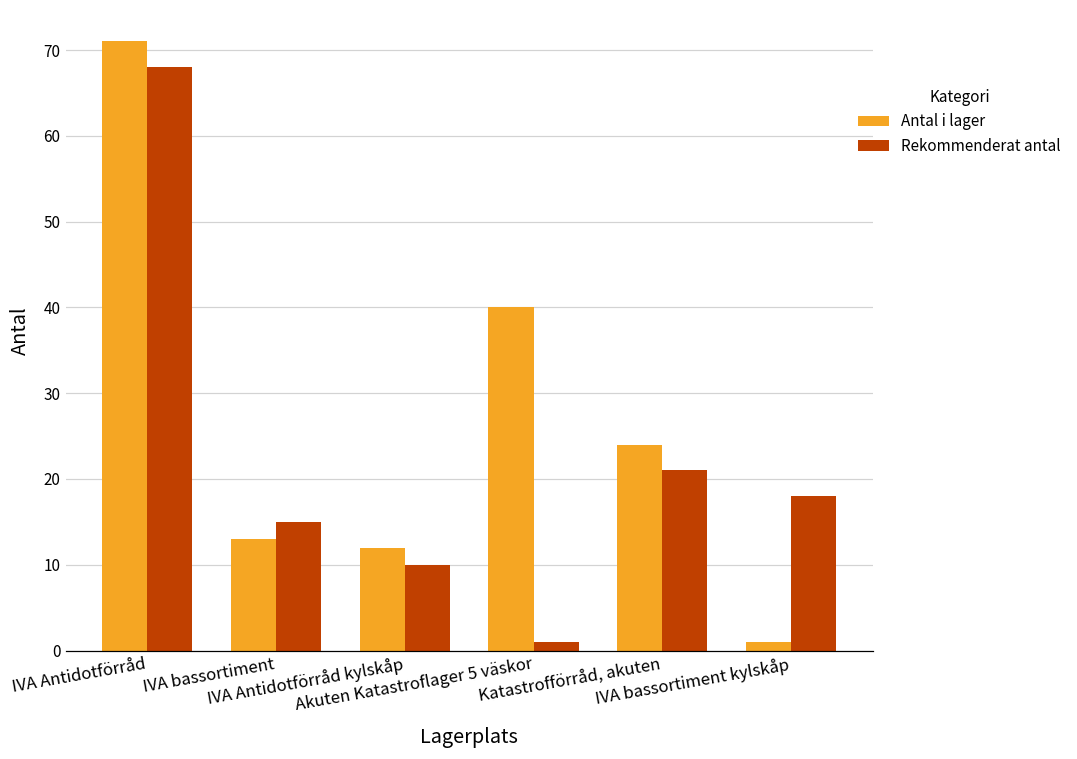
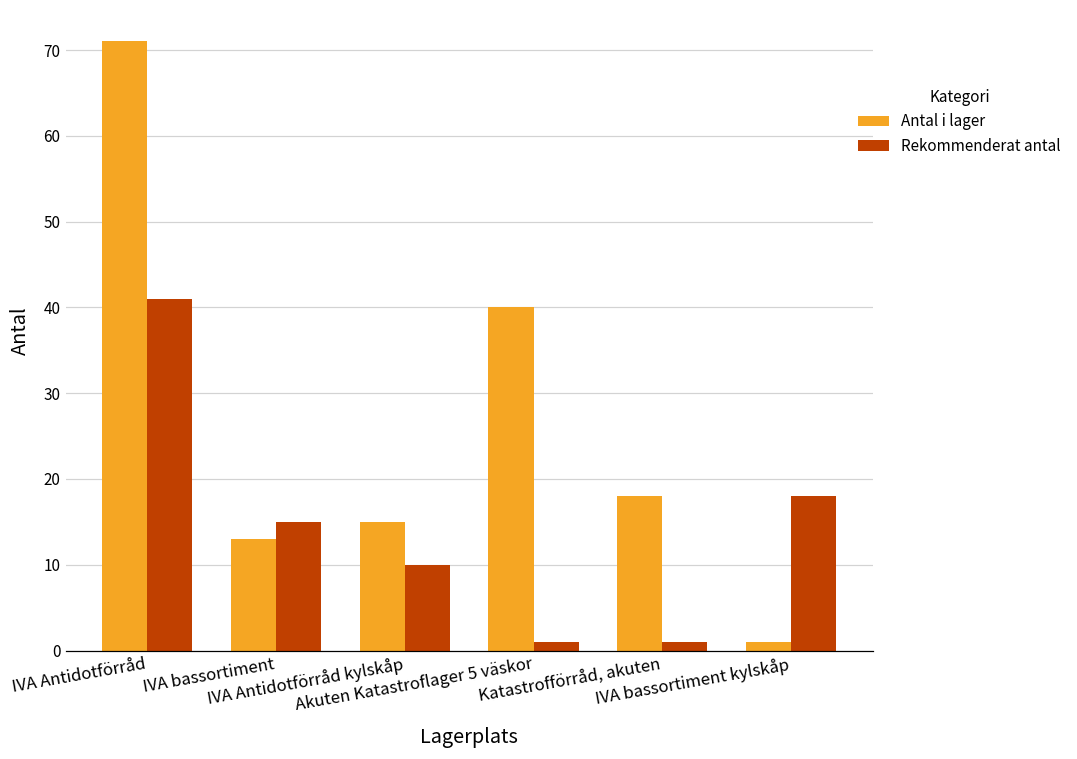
  {
    "Antal i lager": {
      "IVA Antidotförråd": 71,
      "IVA bassortiment": 13,
-     "IVA Antidotförråd kylskåp": 12,
+     "IVA Antidotförråd kylskåp": 15,
      "Akuten Katastroflager 5 väskor": 40,
-     "Katastrofförråd, akuten": 24,
+     "Katastrofförråd, akuten": 18,
      "IVA bassortiment kylskåp": 1
    },
    "Rekommenderat antal": {
-     "IVA Antidotförråd": 68,
+     "IVA Antidotförråd": 41,
      "IVA bassortiment": 15,
      "IVA Antidotförråd kylskåp": 10,
      "Akuten Katastroflager 5 väskor": 1,
-     "Katastrofförråd, akuten": 21,
+     "Katastrofförråd, akuten": 1,
      "IVA bassortiment kylskåp": 18
    }
  }
